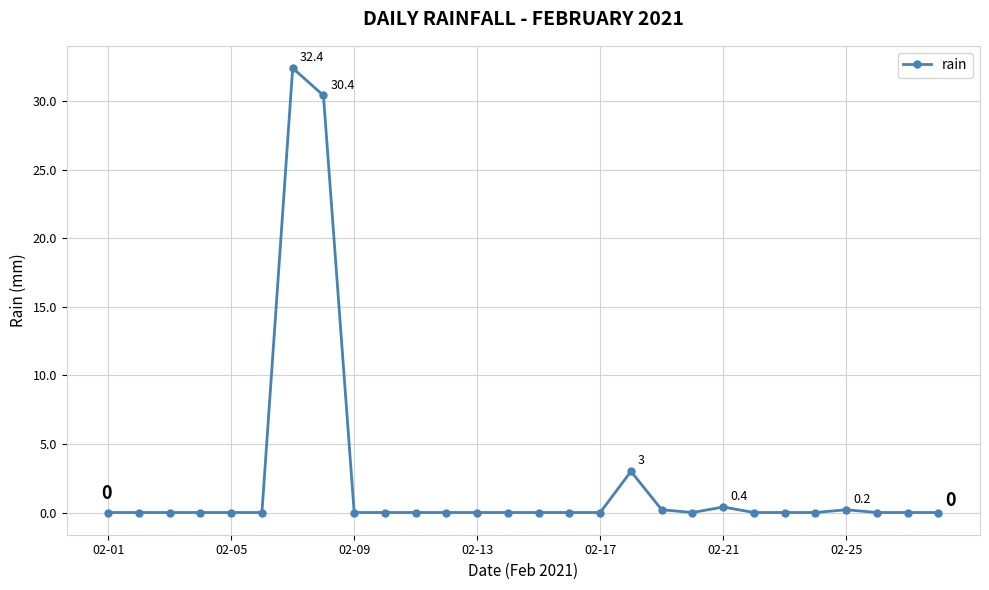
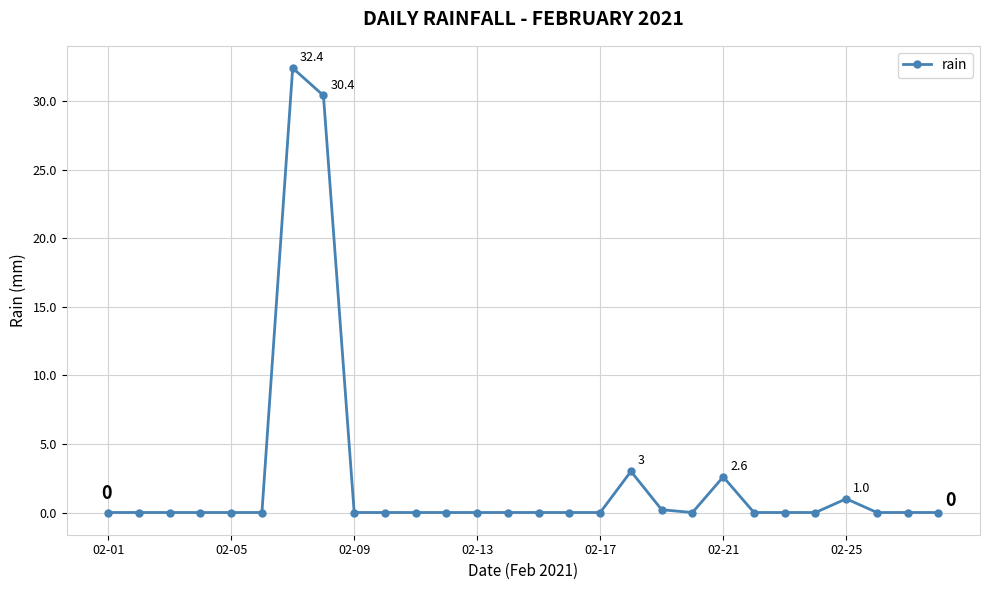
  {
    "02-01": 0,
-   "02-21": 0.4,
-   "02-25": 0.2
+   "02-21": 2.6,
+   "02-25": 1.0
  }
